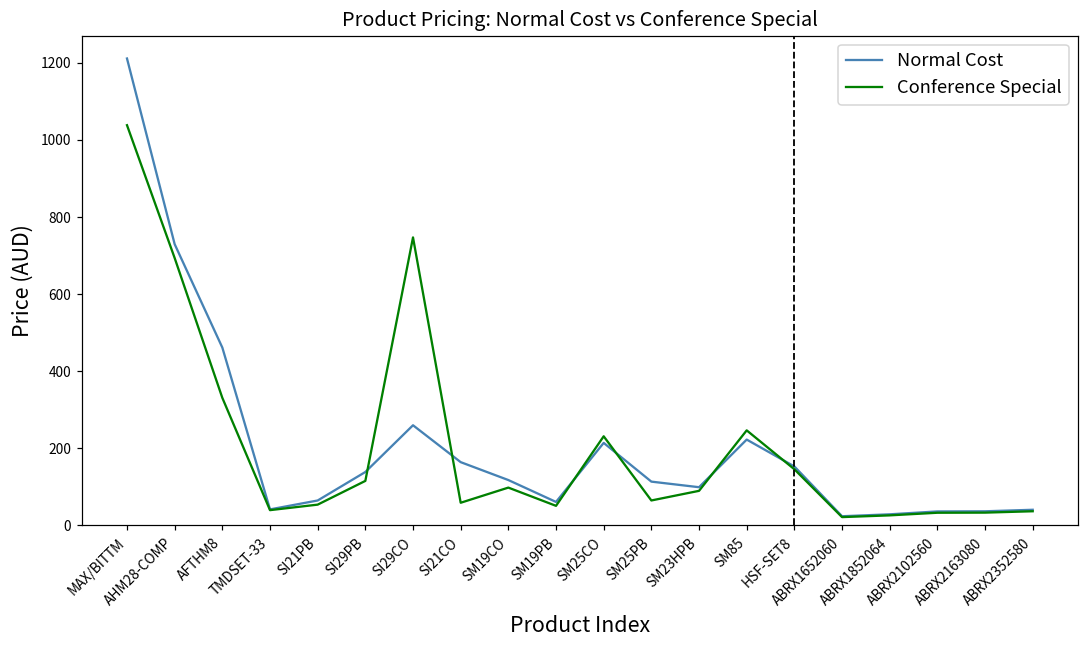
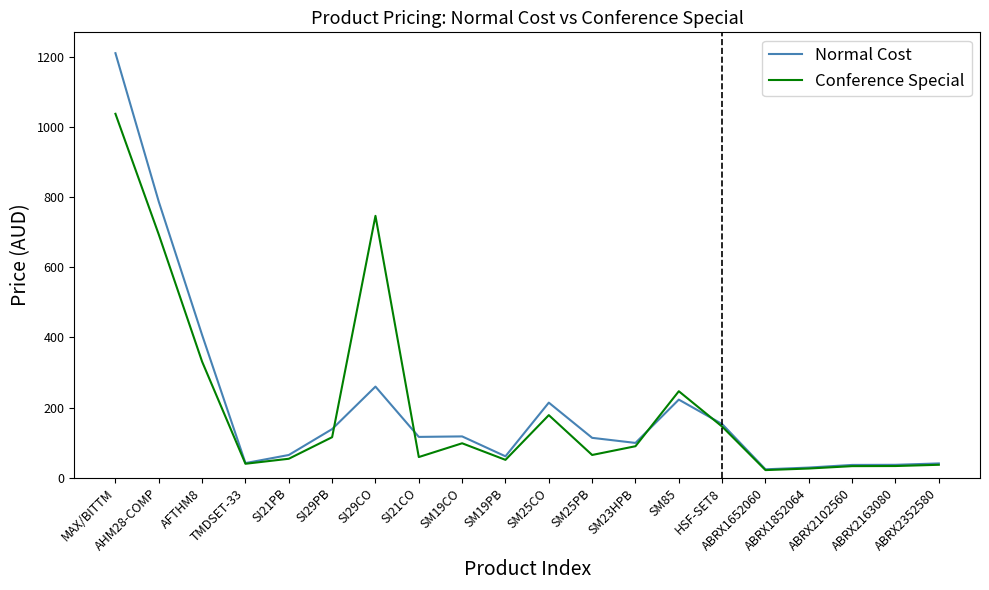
  {
    "Normal Cost": {
      "MAX/BITTM": 1210,
-     "AHM28-COMP": 730,
-     "AFTHM8": 460,
+     "AHM28-COMP": 790,
+     "AFTHM8": 410,
      "SI21PB": 60,
      "SI29PB": 140,
      "SI29CO": 260,
-     "SI21CO": 160,
+     "SI21CO": 120,
      "SM19CO": 120,
      "SM19PB": 60,
      "SM25CO": 210,
      "SM25PB": 110,
      "SM23HPB": 100,
      "SM85": 220
    },
    "Conference Special": {
      "MAX/BITTM": 1040,
      "AHM28-COMP": 690,
      "AFTHM8": 330,
      "SI21PB": 50,
      "SI29PB": 120,
      "SI29CO": 750,
      "SI21CO": 60,
      "SM19CO": 100,
      "SM19PB": 50,
-     "SM25CO": 230,
+     "SM25CO": 180,
      "SM25PB": 60,
      "SM23HPB": 90,
      "SM85": 250
    }
  }
